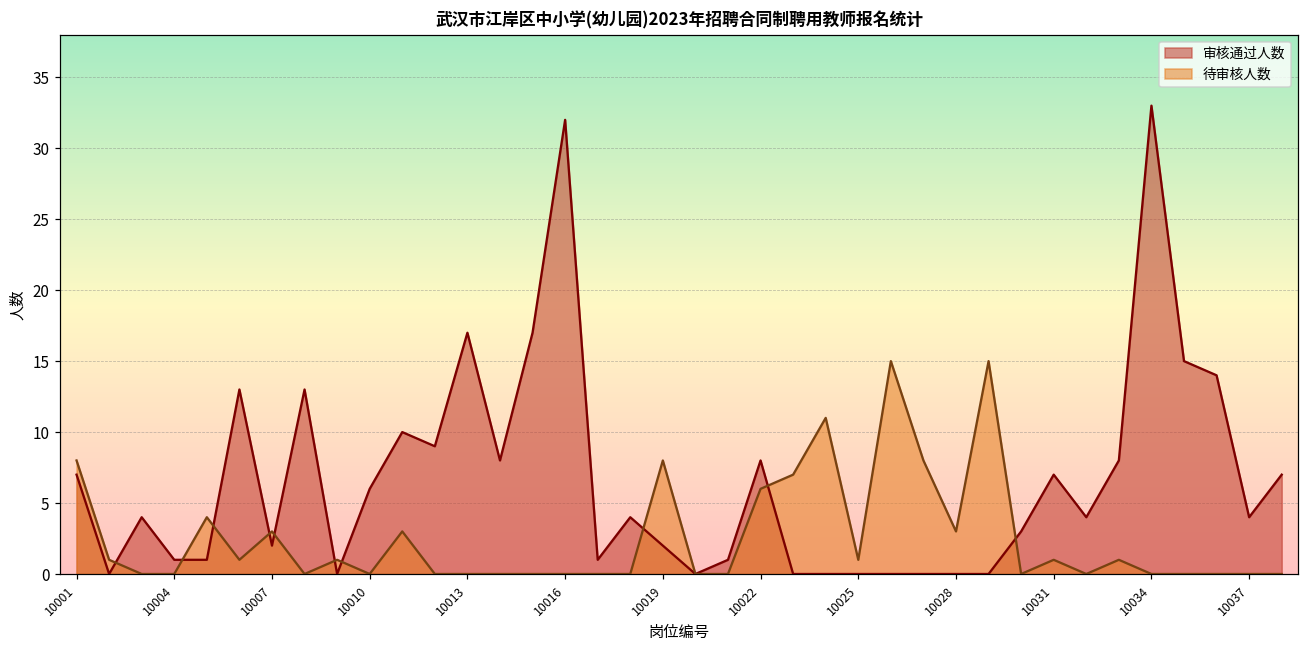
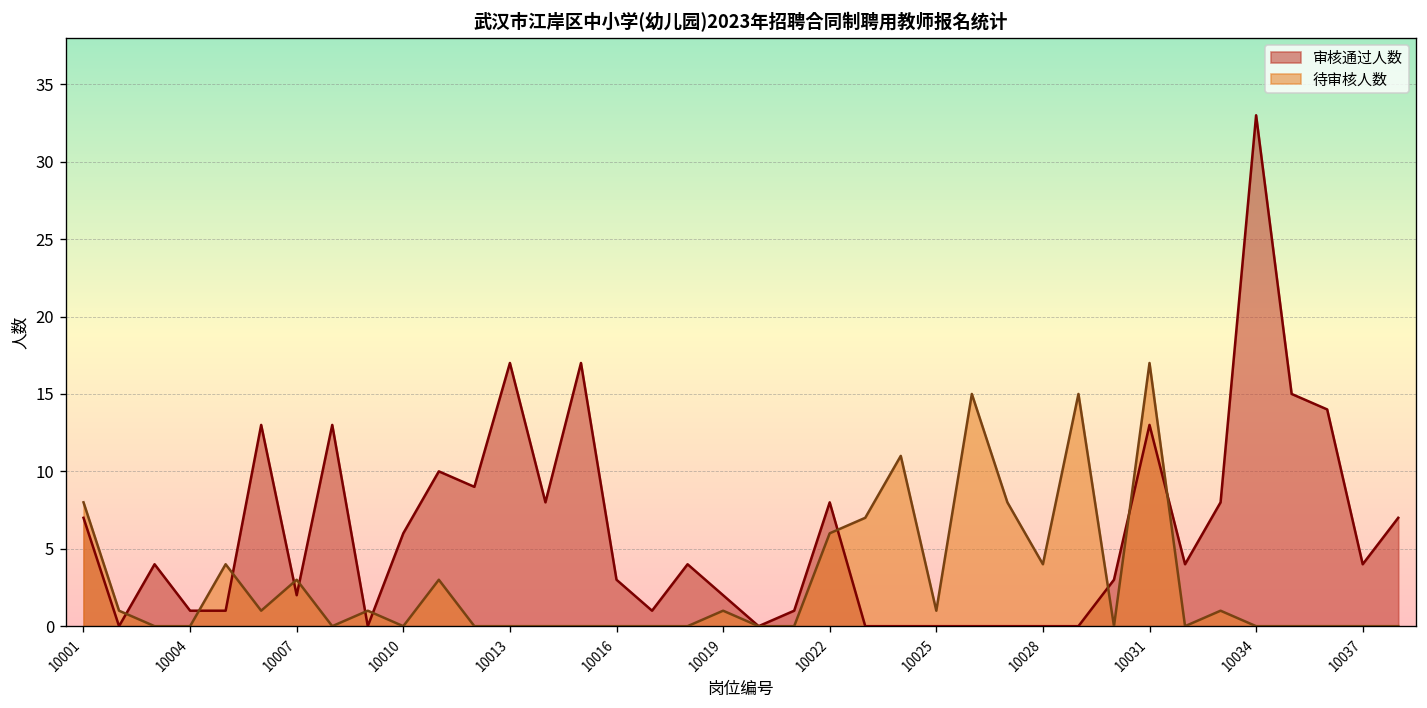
  {
    "审核通过人数": {
      "10001": 7,
      "10004": 1,
      "10007": 2,
      "10010": 6,
      "10013": 17,
-     "10016": 32,
+     "10016": 3,
      "10019": 2,
      "10022": 8,
      "10025": 0,
      "10028": 0,
-     "10031": 7,
+     "10031": 13,
      "10034": 33,
      "10037": 4
    },
    "待审核人数": {
      "10001": 8,
      "10004": 0,
      "10007": 3,
      "10010": 0,
      "10013": 0,
      "10016": 0,
-     "10019": 8,
+     "10019": 1,
      "10022": 6,
      "10025": 1,
-     "10028": 3,
-     "10031": 1,
+     "10028": 4,
+     "10031": 17,
      "10034": 0,
      "10037": 0
    }
  }
